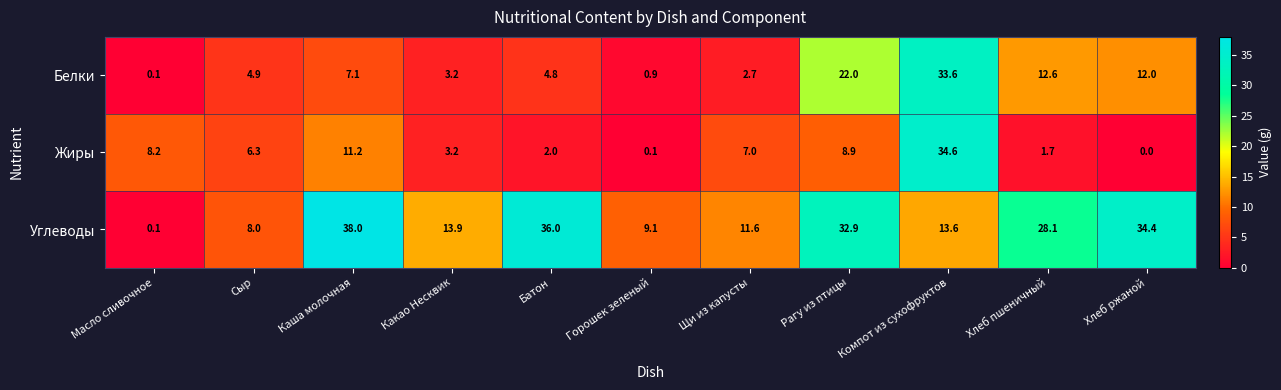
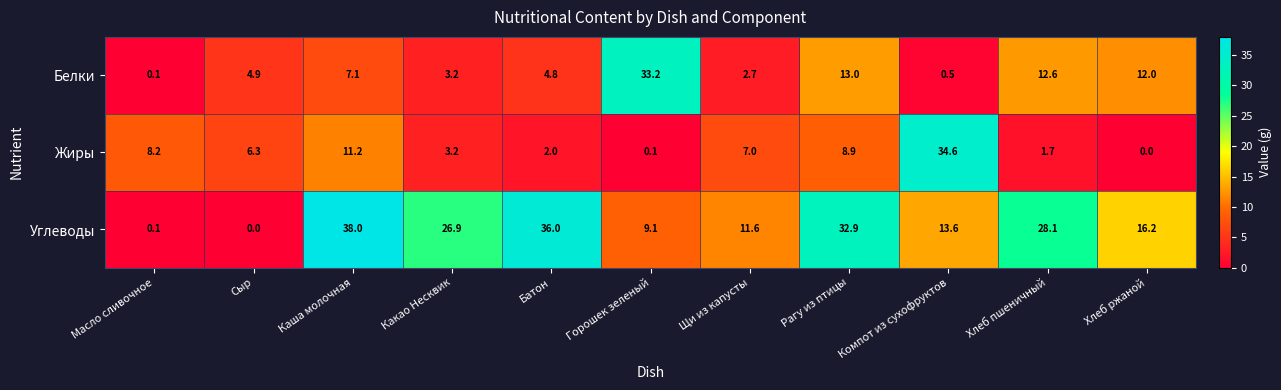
  {
    "Белки": {
      "Масло сливочное": 0.1,
      "Сыр": 4.9,
      "Каша молочная": 7.1,
      "Какао Несквик": 3.2,
      "Батон": 4.8,
-     "Горошек зеленый": 0.9,
+     "Горошек зеленый": 33.2,
      "Щи из капусты": 2.7,
-     "Рагу из птицы": 22.0,
-     "Компот из сухофруктов": 33.6,
+     "Рагу из птицы": 13.0,
+     "Компот из сухофруктов": 0.5,
      "Хлеб пшеничный": 12.6,
      "Хлеб ржаной": 12.0
    },
    "Жиры": {
      "Масло сливочное": 8.2,
      "Сыр": 6.3,
      "Каша молочная": 11.2,
      "Какао Несквик": 3.2,
      "Батон": 2.0,
      "Горошек зеленый": 0.1,
      "Щи из капусты": 7.0,
      "Рагу из птицы": 8.9,
      "Компот из сухофруктов": 34.6,
      "Хлеб пшеничный": 1.7,
      "Хлеб ржаной": 0.0
    },
    "Углеводы": {
      "Масло сливочное": 0.1,
-     "Сыр": 8.0,
+     "Сыр": 0.0,
      "Каша молочная": 38.0,
-     "Какао Несквик": 13.9,
+     "Какао Несквик": 26.9,
      "Батон": 36.0,
      "Горошек зеленый": 9.1,
      "Щи из капусты": 11.6,
      "Рагу из птицы": 32.9,
      "Компот из сухофруктов": 13.6,
      "Хлеб пшеничный": 28.1,
-     "Хлеб ржаной": 34.4
+     "Хлеб ржаной": 16.2
    }
  }
